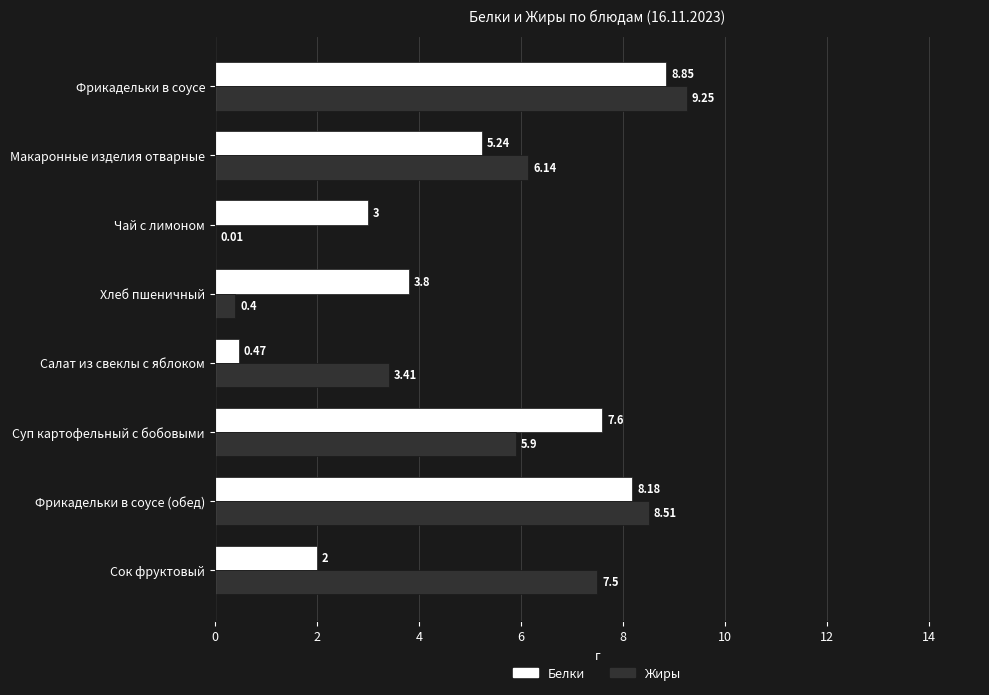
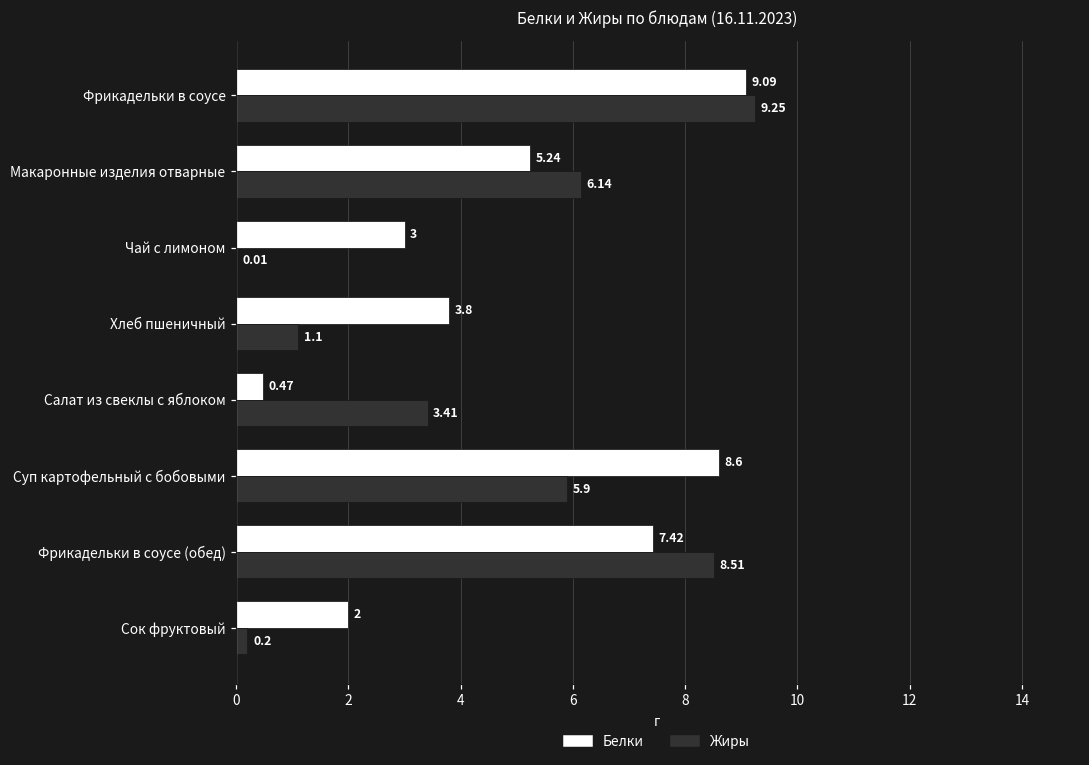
  {
    "Белки": {
-     "Фрикадельки в соусе": 8.85,
+     "Фрикадельки в соусе": 9.09,
      "Макаронные изделия отварные": 5.24,
      "Чай с лимоном": 3,
      "Хлеб пшеничный": 3.8,
      "Салат из свеклы с яблоком": 0.47,
-     "Суп картофельный с бобовыми": 7.6,
-     "Фрикадельки в соусе (обед)": 8.18,
+     "Суп картофельный с бобовыми": 8.6,
+     "Фрикадельки в соусе (обед)": 7.42,
      "Сок фруктовый": 2
    },
    "Жиры": {
      "Фрикадельки в соусе": 9.25,
      "Макаронные изделия отварные": 6.14,
      "Чай с лимоном": 0.01,
-     "Хлеб пшеничный": 0.4,
+     "Хлеб пшеничный": 1.1,
      "Салат из свеклы с яблоком": 3.41,
      "Суп картофельный с бобовыми": 5.9,
      "Фрикадельки в соусе (обед)": 8.51,
-     "Сок фруктовый": 7.5
+     "Сок фруктовый": 0.2
    }
  }
